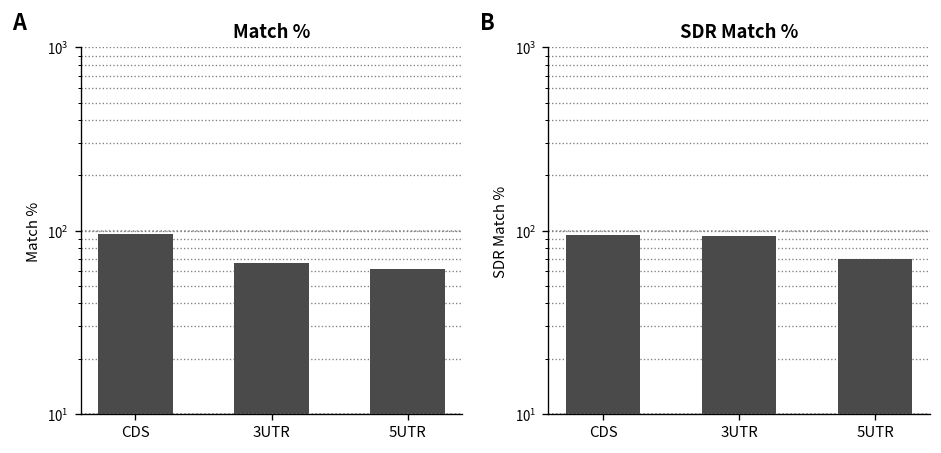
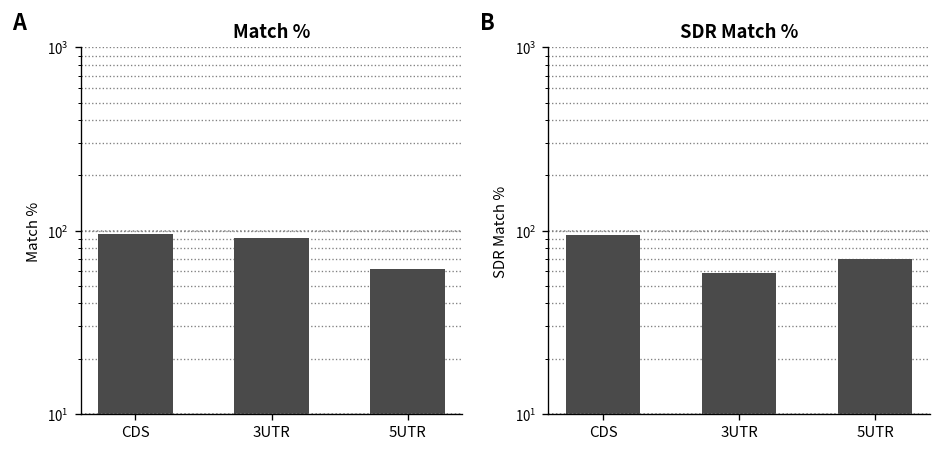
  {
    "Match %": {
      "CDS": 100,
-     "3UTR": 70,
+     "3UTR": 90,
      "5UTR": 62
    },
    "SDR Match %": {
      "CDS": 100,
-     "3UTR": 90,
+     "3UTR": 59,
      "5UTR": 70
    }
  }
